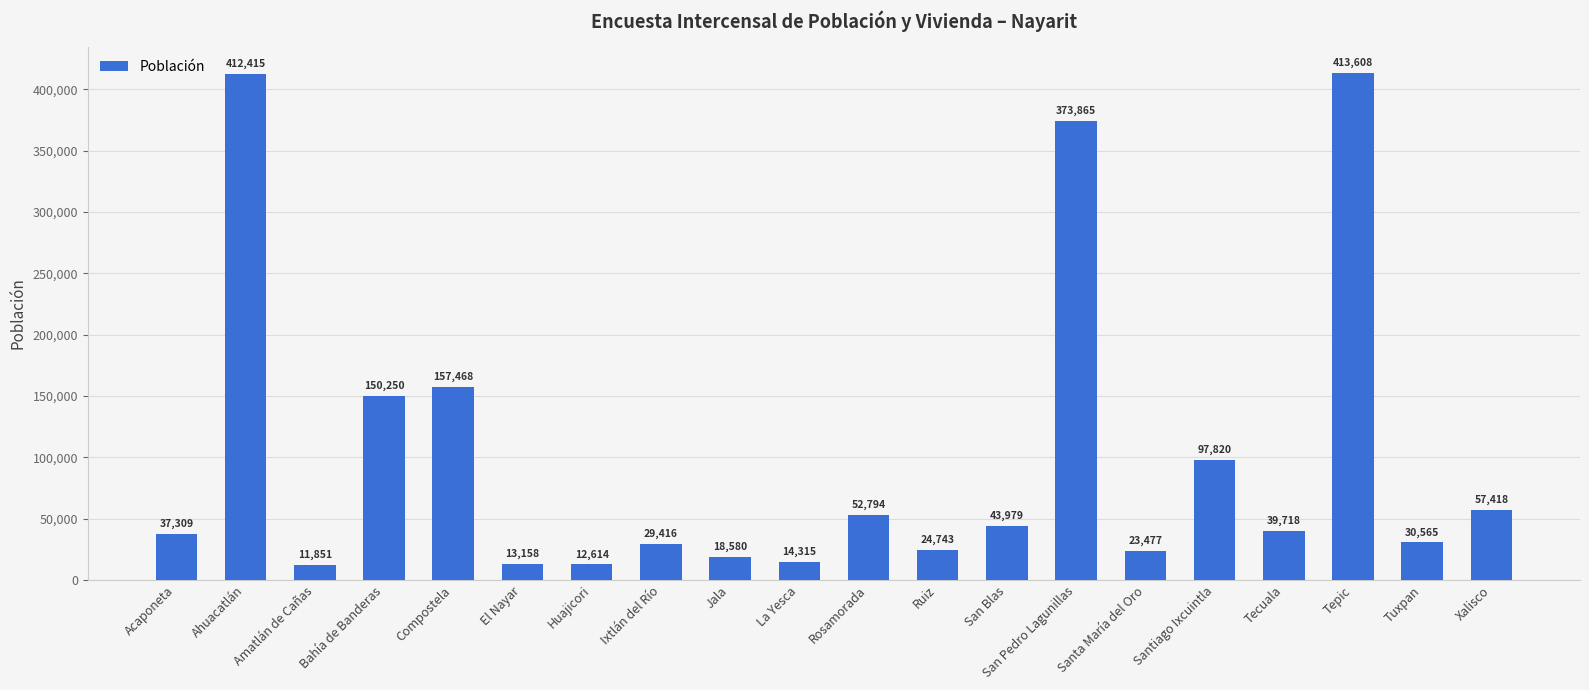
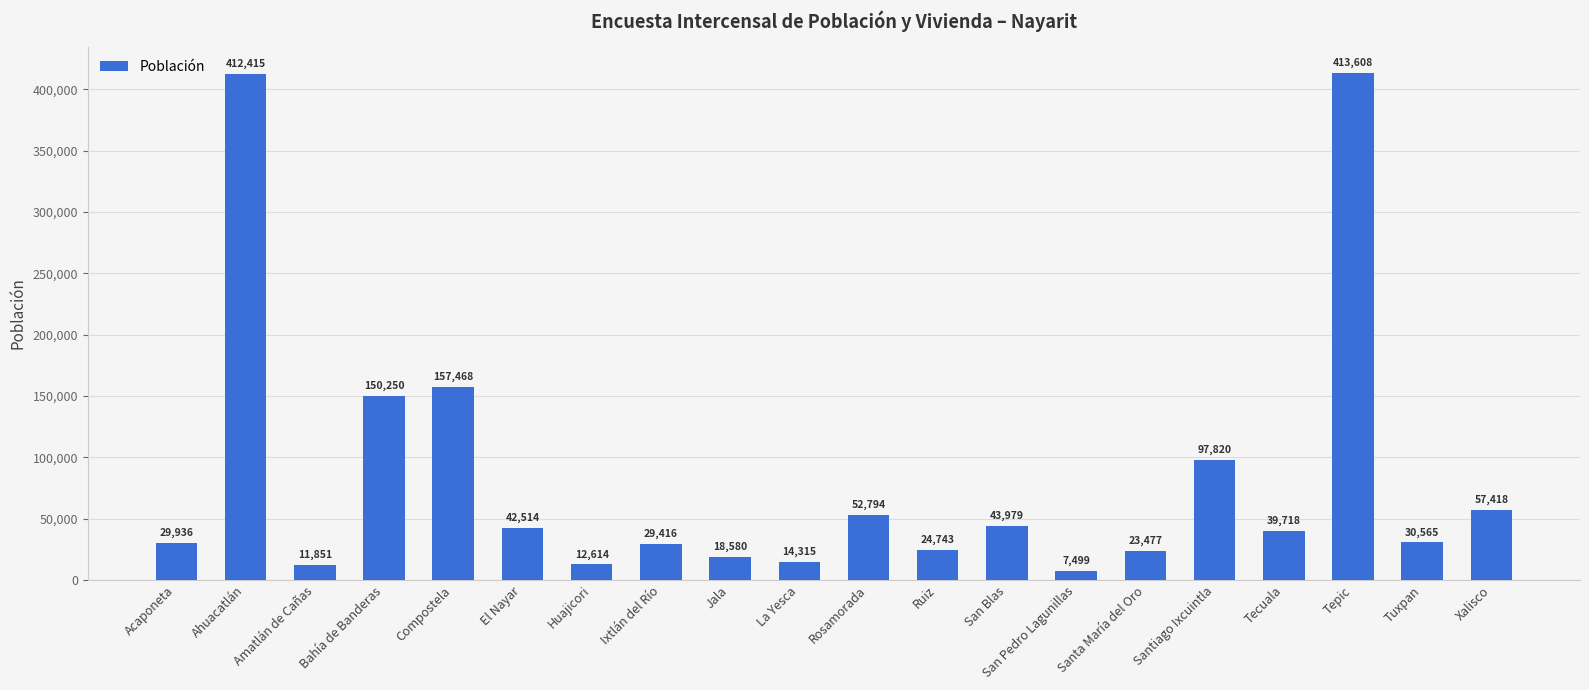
  {
-   "Acaponeta": "37,309",
+   "Acaponeta": "29,936",
    "Ahuacatlán": "412,415",
    "Amatlán de Cañas": "11,851",
    "Bahía de Banderas": "150,250",
    "Compostela": "157,468",
-   "El Nayar": "13,158",
+   "El Nayar": "42,514",
    "Huajicori": "12,614",
    "Ixtlán del Río": "29,416",
    "Jala": "18,580",
    "La Yesca": "14,315",
    "Rosamorada": "52,794",
    "Ruiz": "24,743",
    "San Blas": "43,979",
-   "San Pedro Lagunillas": "373,865",
+   "San Pedro Lagunillas": "7,499",
    "Santa María del Oro": "23,477",
    "Santiago Ixcuintla": "97,820",
    "Tecuala": "39,718",
    "Tepic": "413,608",
    "Tuxpan": "30,565",
    "Xalisco": "57,418"
  }
